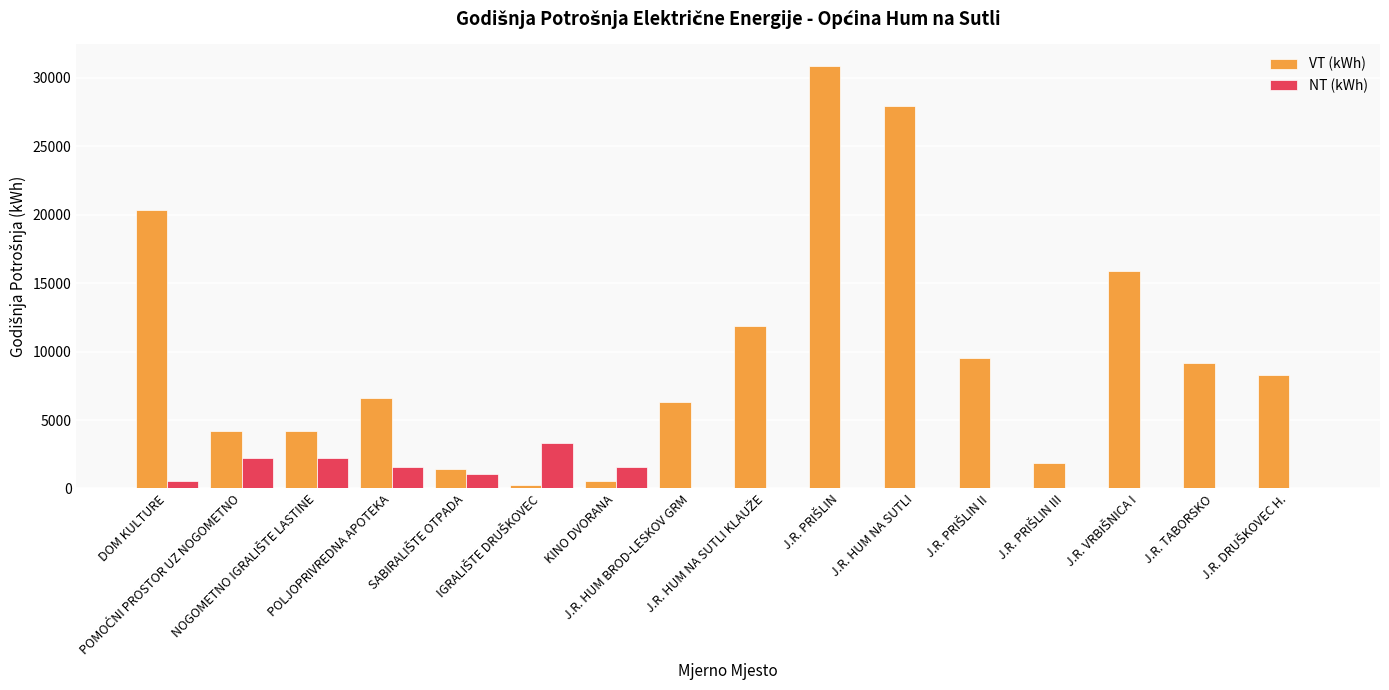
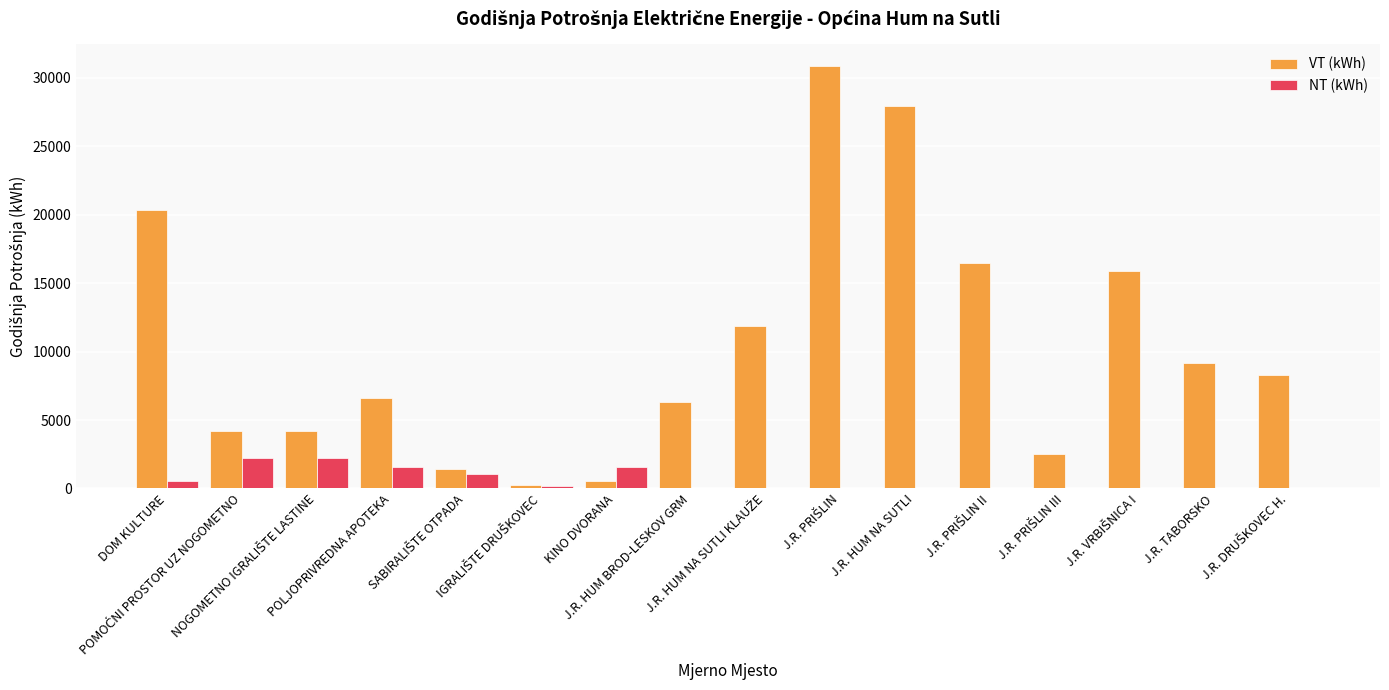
  {
    "VT (kWh)": {
      "DOM KULTURE": 20300,
      "POMOĆNI PROSTOR UZ NOGOMETNO": 4200,
      "NOGOMETNO IGRALIŠTE LASTINE": 4200,
      "POLJOPRIVREDNA APOTEKA": 6600,
      "SABIRALIŠTE OTPADA": 1400,
      "IGRALIŠTE DRUŠKOVEC": 200,
      "KINO DVORANA": 600,
      "J.R. HUM BROD-LESKOV GRM": 6300,
      "J.R. HUM NA SUTLI KLAUŽE": 11900,
      "J.R. PRIŠLIN": 30900,
      "J.R. HUM NA SUTLI": 27900,
-     "J.R. PRIŠLIN II": 9500,
-     "J.R. PRIŠLIN III": 1900,
+     "J.R. PRIŠLIN II": 16500,
+     "J.R. PRIŠLIN III": 2500,
      "J.R. VRBIŠNICA I": 15900,
      "J.R. TABORSKO": 9200,
      "J.R. DRUŠKOVEC H.": 8300
    },
    "NT (kWh)": {
      "DOM KULTURE": 500,
      "POMOĆNI PROSTOR UZ NOGOMETNO": 2200,
      "NOGOMETNO IGRALIŠTE LASTINE": 2200,
      "POLJOPRIVREDNA APOTEKA": 1600,
      "SABIRALIŠTE OTPADA": 1000,
-     "IGRALIŠTE DRUŠKOVEC": 3300,
+     "IGRALIŠTE DRUŠKOVEC": 200,
      "KINO DVORANA": 1500,
      "J.R. HUM BROD-LESKOV GRM": 0,
      "J.R. HUM NA SUTLI KLAUŽE": 0,
      "J.R. PRIŠLIN": 0,
      "J.R. HUM NA SUTLI": 0,
      "J.R. PRIŠLIN II": 0,
      "J.R. PRIŠLIN III": 0,
      "J.R. VRBIŠNICA I": 0,
      "J.R. TABORSKO": 0,
      "J.R. DRUŠKOVEC H.": 0
    }
  }
